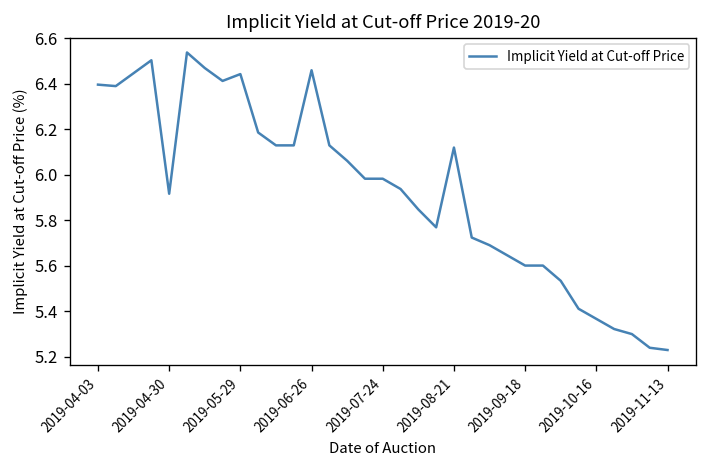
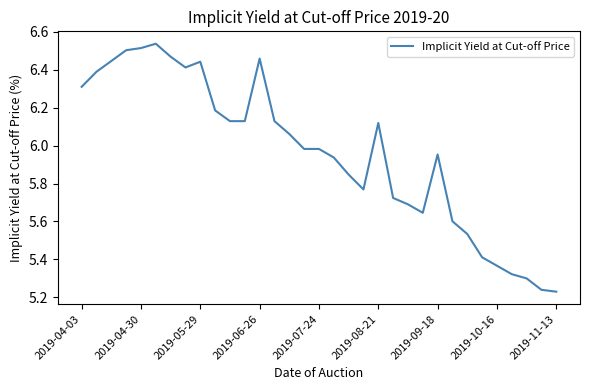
  {
-   "2019-04-03": 6.40,
-   "2019-04-30": 5.92,
+   "2019-04-03": 6.31,
+   "2019-04-30": 6.51,
    "2019-05-29": 6.44,
    "2019-06-26": 6.46,
    "2019-07-24": 5.98,
    "2019-08-21": 6.12,
-   "2019-09-18": 5.60,
+   "2019-09-18": 5.95,
    "2019-10-16": 5.37,
    "2019-11-13": 5.23
  }
